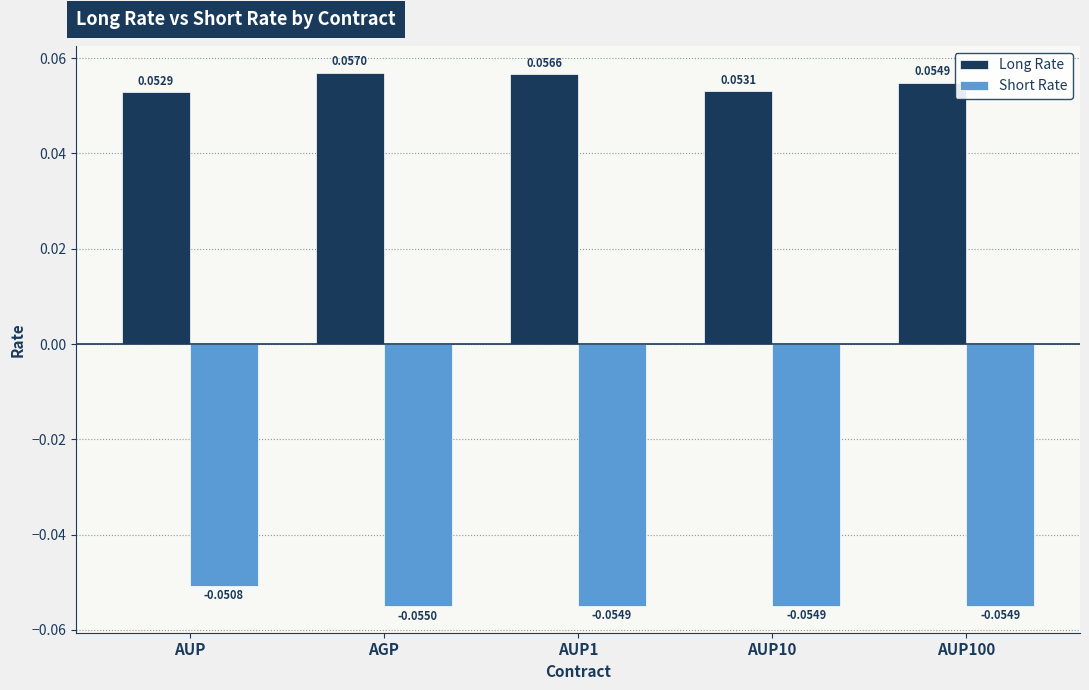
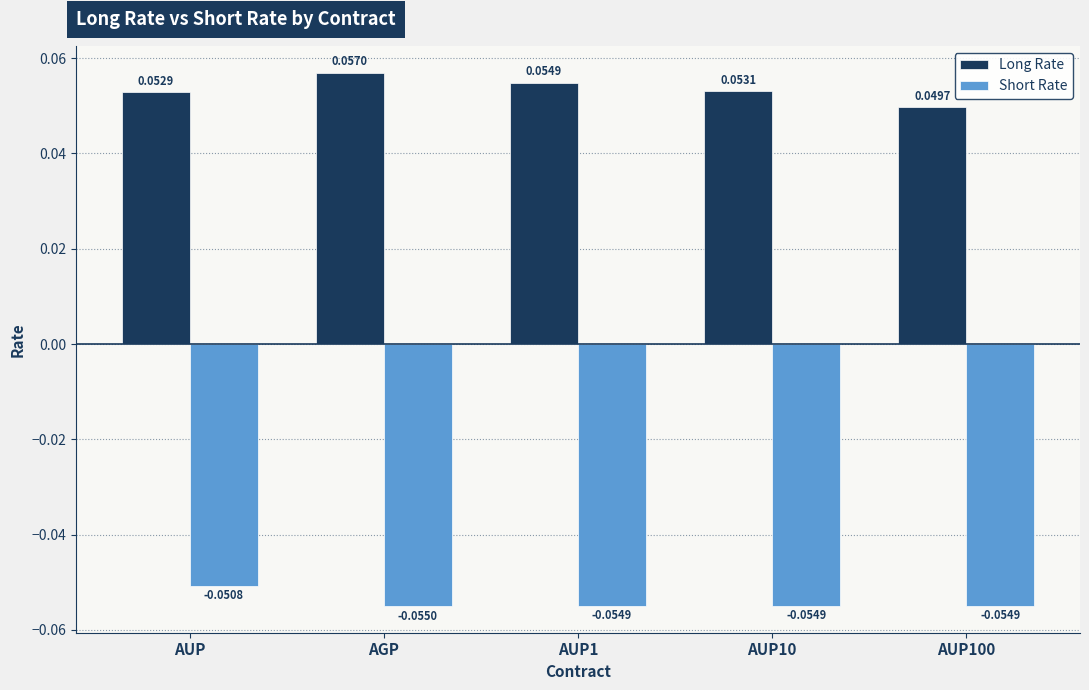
  {
    "Long Rate": {
      "AUP": 0.0529,
      "AGP": 0.0570,
-     "AUP1": 0.0566,
+     "AUP1": 0.0549,
      "AUP10": 0.0531,
-     "AUP100": 0.0549
+     "AUP100": 0.0497
    },
    "Short Rate": {
      "AUP": -0.0508,
      "AGP": -0.0550,
      "AUP1": -0.0549,
      "AUP10": -0.0549,
      "AUP100": -0.0549
    }
  }
